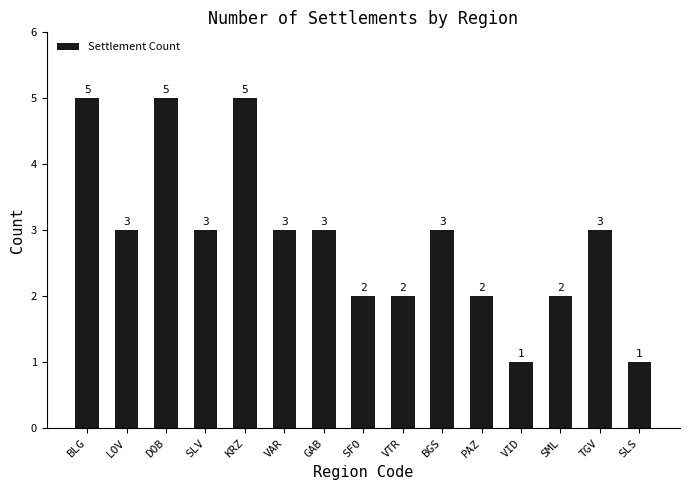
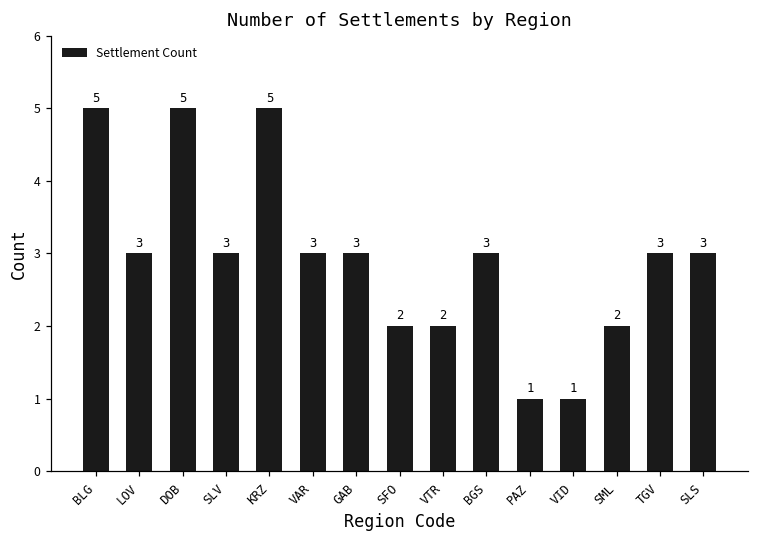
  {
    "BLG": 5,
    "LOV": 3,
    "DOB": 5,
    "SLV": 3,
    "KRZ": 5,
    "VAR": 3,
    "GAB": 3,
    "SFO": 2,
    "VTR": 2,
    "BGS": 3,
-   "PAZ": 2,
+   "PAZ": 1,
    "VID": 1,
    "SML": 2,
    "TGV": 3,
-   "SLS": 1
+   "SLS": 3
  }
